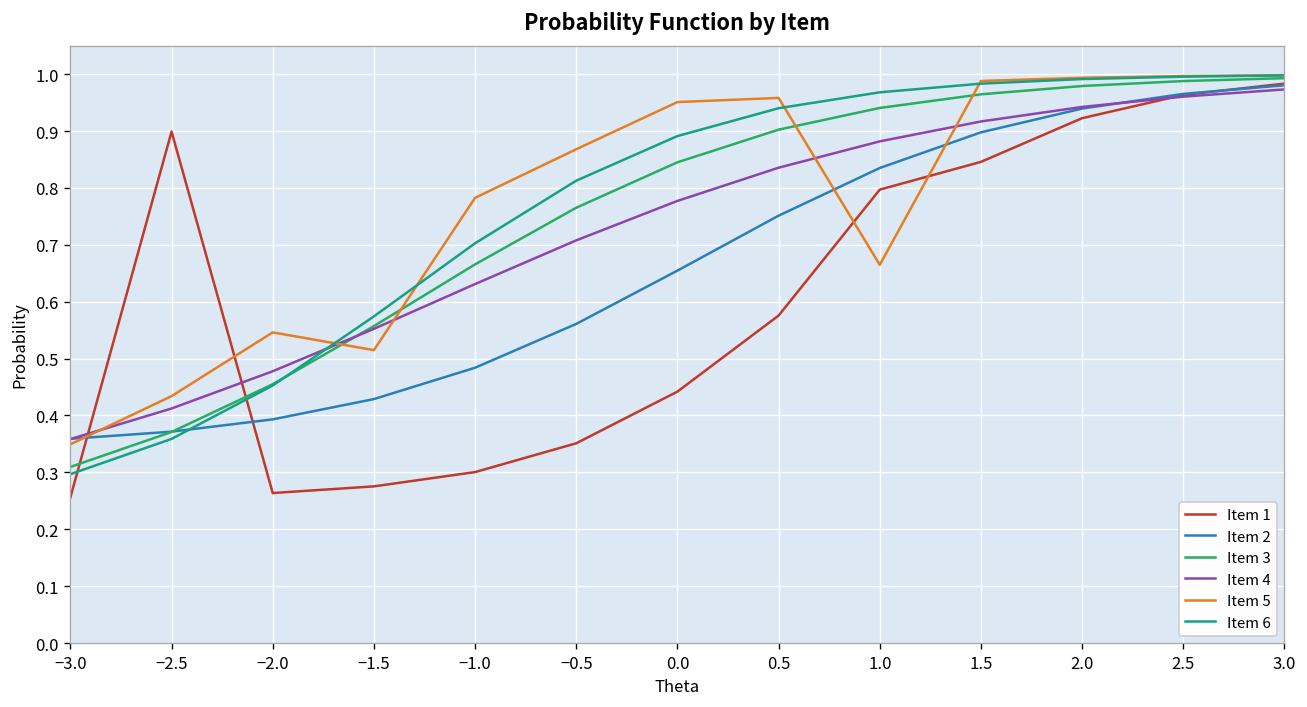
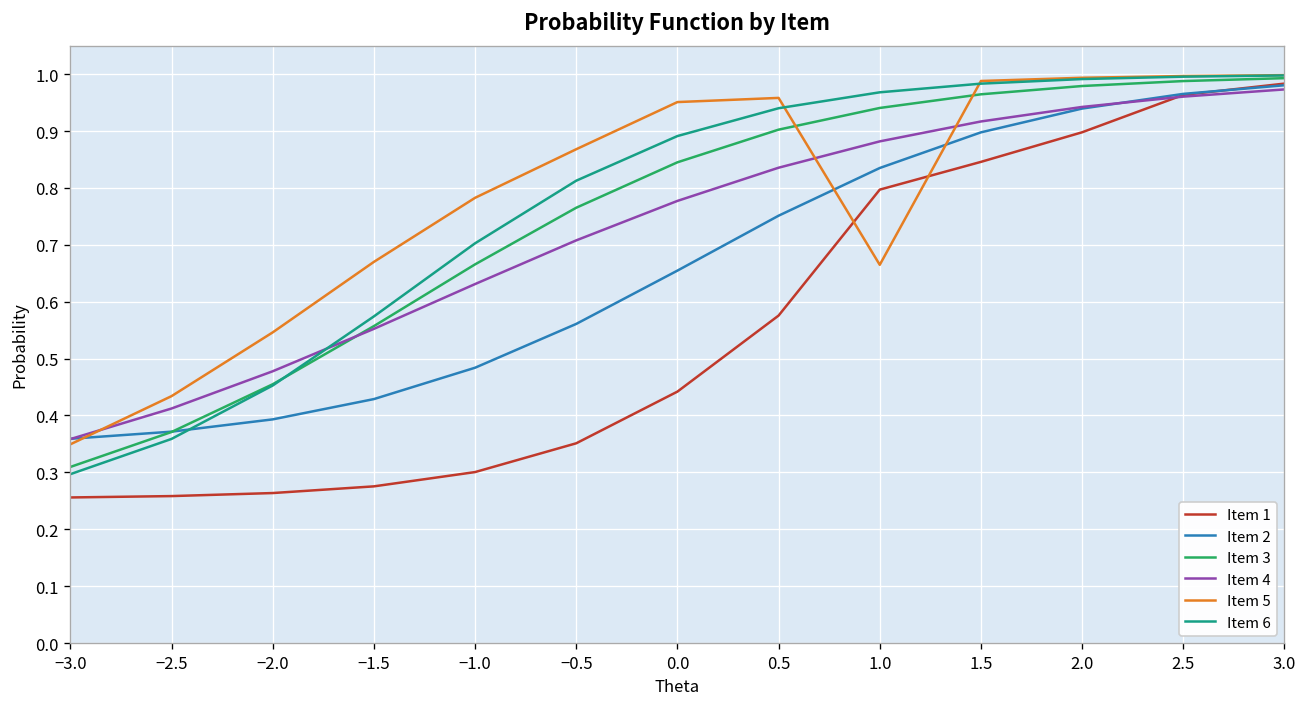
  {
    "Item 1": {
      "−3.0": 0.26,
-     "−2.5": 0.90,
+     "−2.5": 0.26,
      "−2.0": 0.26,
      "−1.5": 0.28,
      "−1.0": 0.30,
      "−0.5": 0.35,
      "0.0": 0.44,
      "0.5": 0.58,
      "1.0": 0.80,
      "1.5": 0.85,
-     "2.0": 0.92
+     "2.0": 0.90
    },
    "Item 2": {
      "−2.0": 0.39,
      "−1.5": 0.43,
      "−1.0": 0.48,
      "−0.5": 0.56,
      "0.0": 0.65,
      "0.5": 0.75,
      "1.0": 0.83,
      "1.5": 0.90
    },
    "Item 4": {
      "−2.5": 0.41,
      "−2.0": 0.48,
      "−1.0": 0.63,
      "−0.5": 0.71,
      "0.0": 0.78,
      "0.5": 0.84,
      "1.0": 0.88,
      "1.5": 0.92,
      "3.0": 0.97
    },
    "Item 5": {
      "−3.0": 0.35,
      "−2.5": 0.43,
      "−2.0": 0.55,
-     "−1.5": 0.51,
+     "−1.5": 0.67,
      "−1.0": 0.78,
      "−0.5": 0.87,
      "0.0": 0.95,
      "0.5": 0.96,
      "1.0": 0.66
    }
  }
